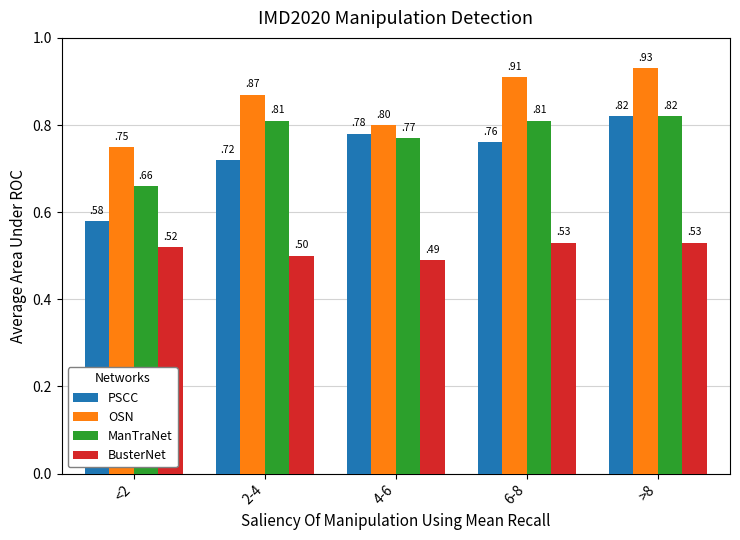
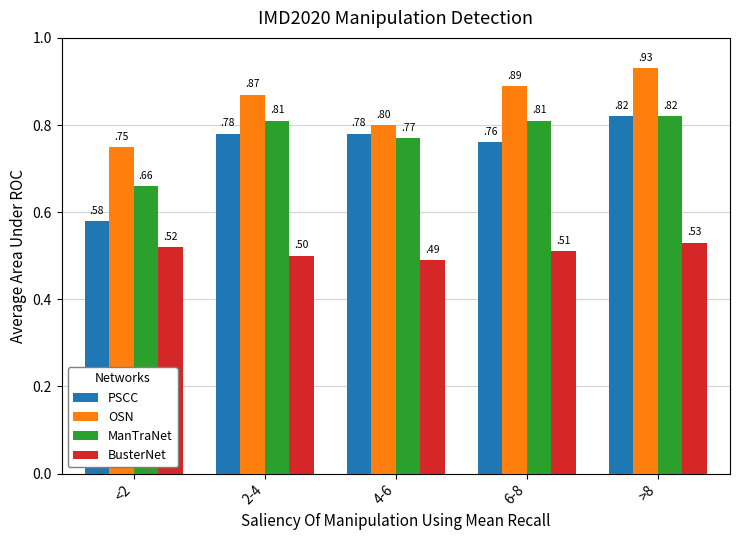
  {
    "PSCC": {
-     "2-4": 72
+     "2-4": 78
    },
    "OSN": {
-     "6-8": 91
+     "6-8": 89
    },
    "BusterNet": {
-     "6-8": 53
+     "6-8": 51
    }
  }
